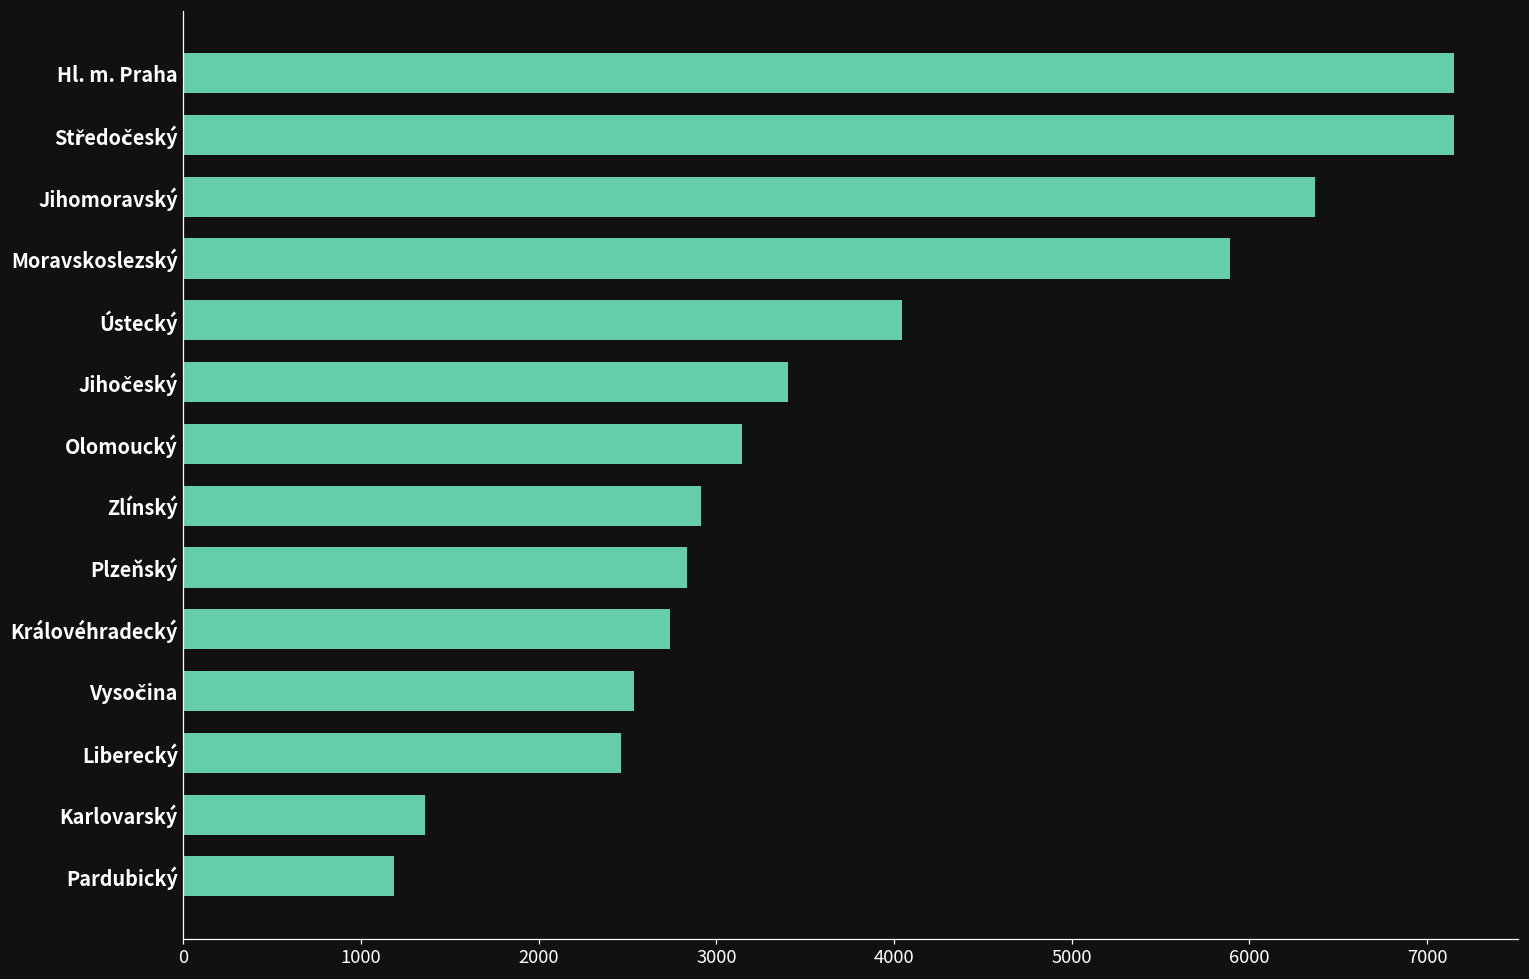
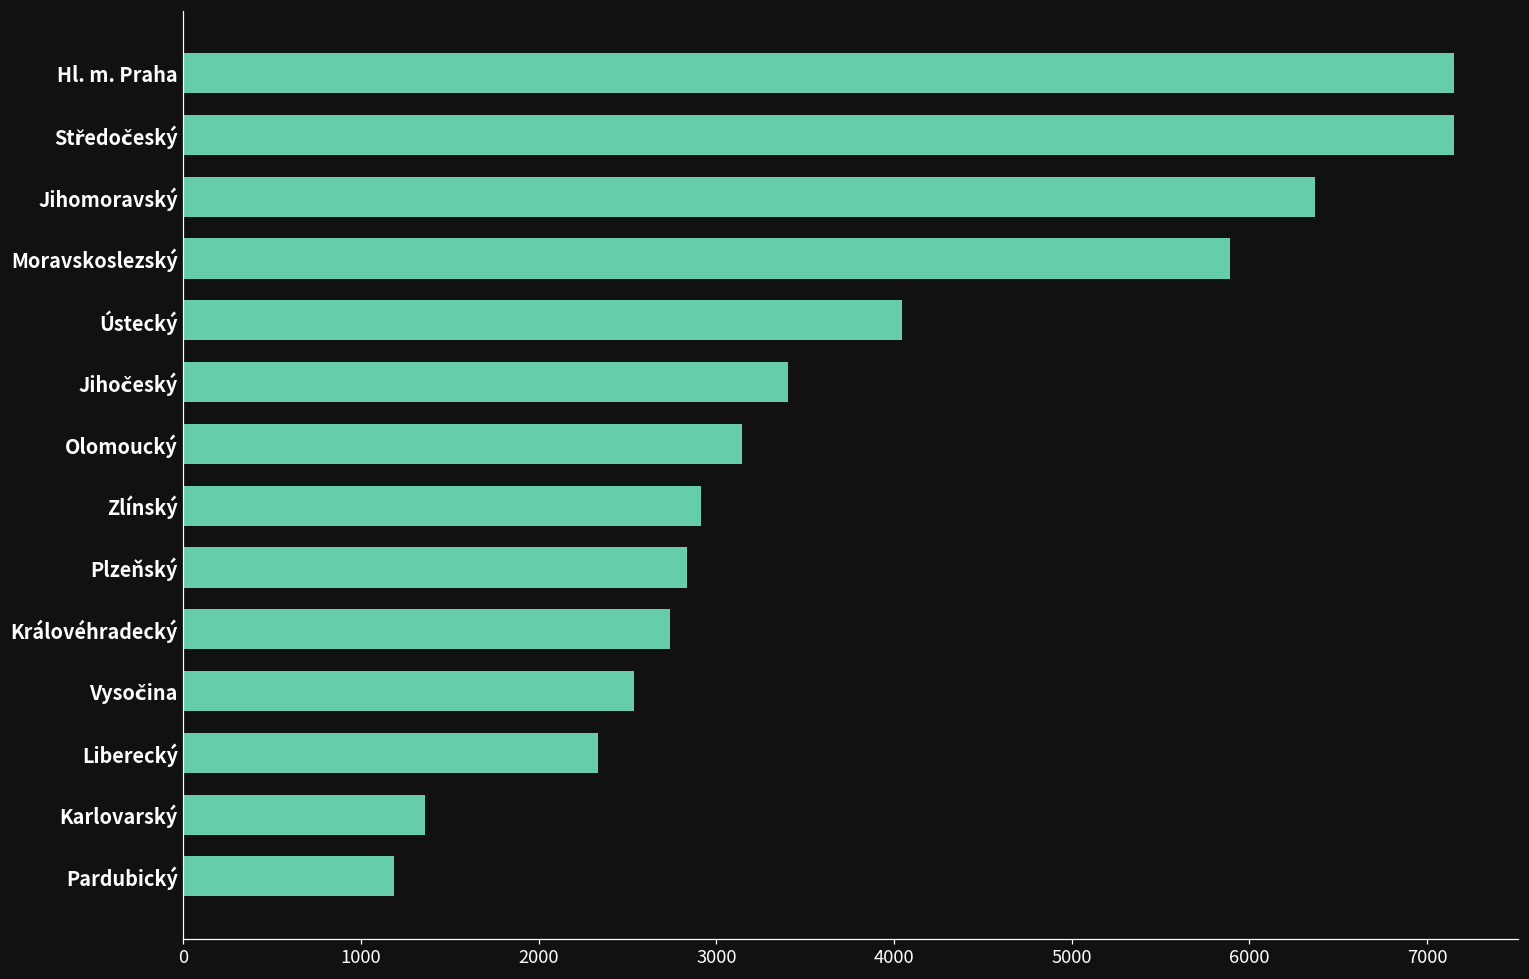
  {
    "Hl. m. Praha": 7150,
    "Středočeský": 7150,
    "Jihomoravský": 6370,
    "Moravskoslezský": 5890,
    "Ústecký": 4040,
    "Jihočeský": 3400,
    "Olomoucký": 3140,
    "Zlínský": 2910,
    "Plzeňský": 2830,
    "Královéhradecký": 2740,
    "Vysočina": 2540,
-   "Liberecký": 2470,
+   "Liberecký": 2340,
    "Karlovarský": 1360,
    "Pardubický": 1190
  }
